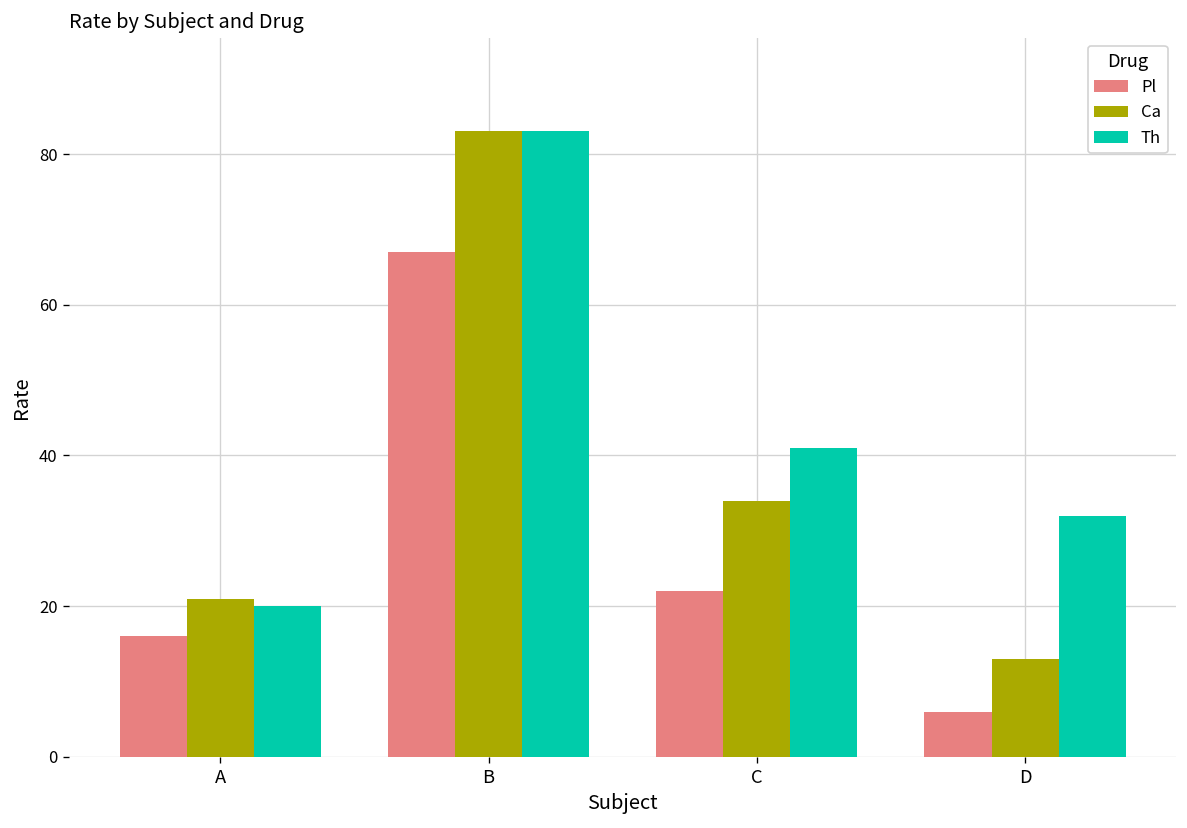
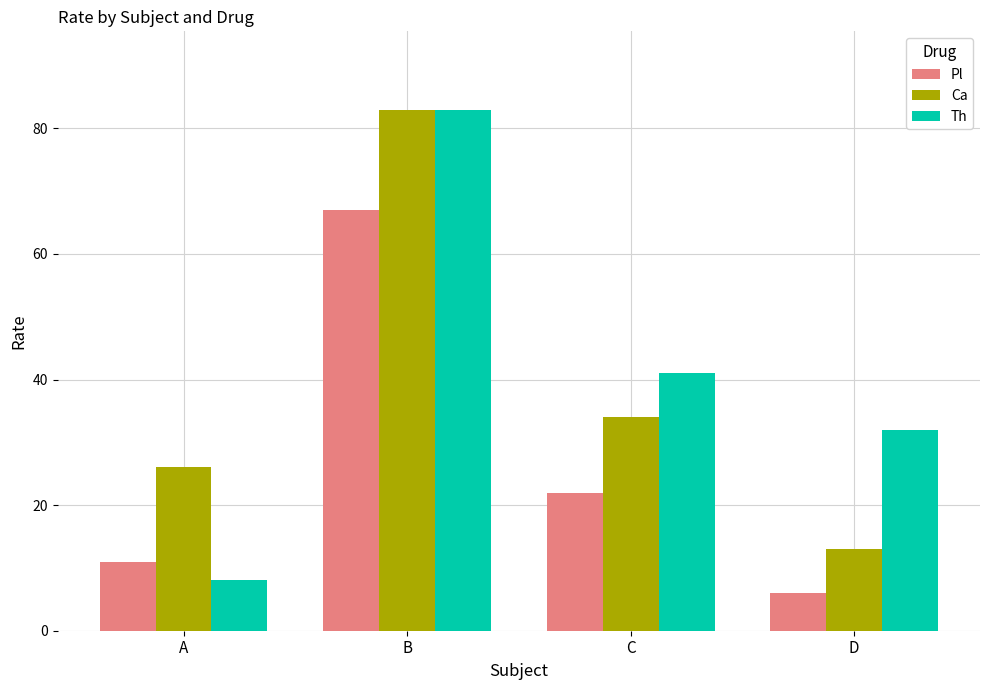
  {
    "Pl": {
-     "A": 16,
+     "A": 11,
      "B": 67,
      "C": 22,
      "D": 6
    },
    "Ca": {
-     "A": 21,
+     "A": 26,
      "B": 83,
      "C": 34,
      "D": 13
    },
    "Th": {
-     "A": 20,
+     "A": 8,
      "B": 83,
      "C": 41,
      "D": 32
    }
  }
